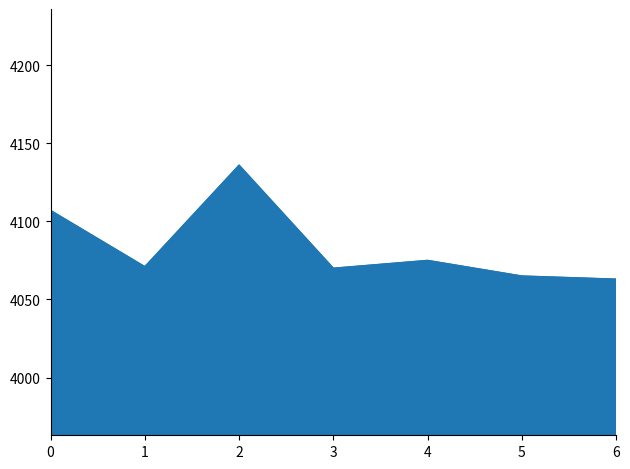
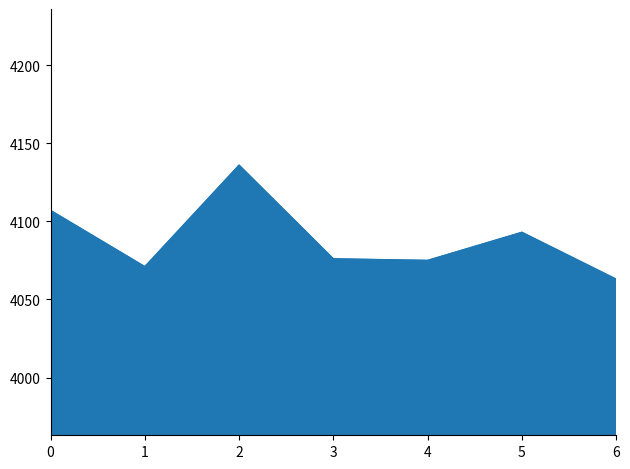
  {
    "0": 4107,
    "1": 4071,
    "2": 4136,
-   "3": 4070,
+   "3": 4076,
    "4": 4075,
-   "5": 4065,
+   "5": 4093,
    "6": 4063
  }
